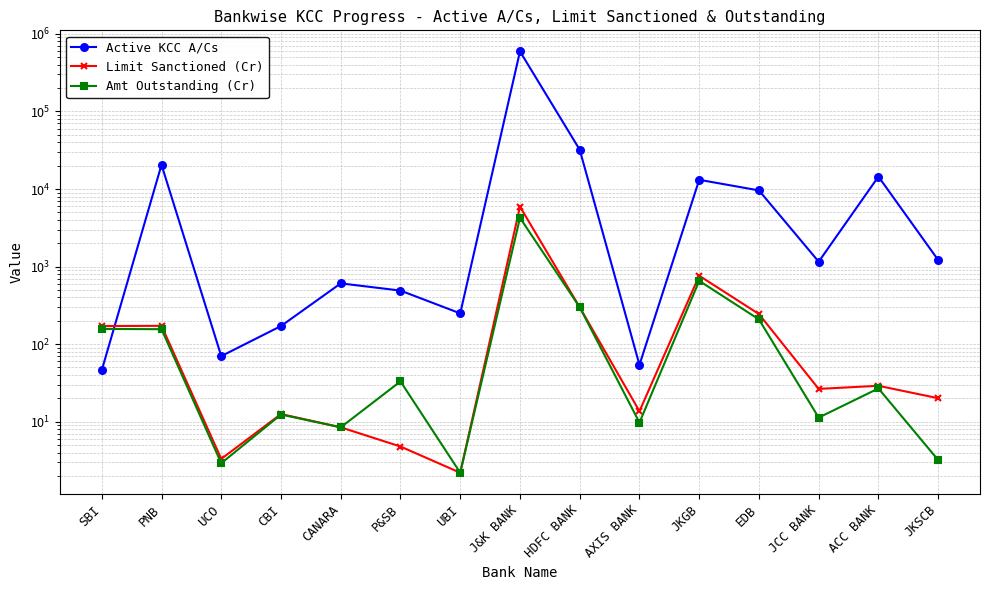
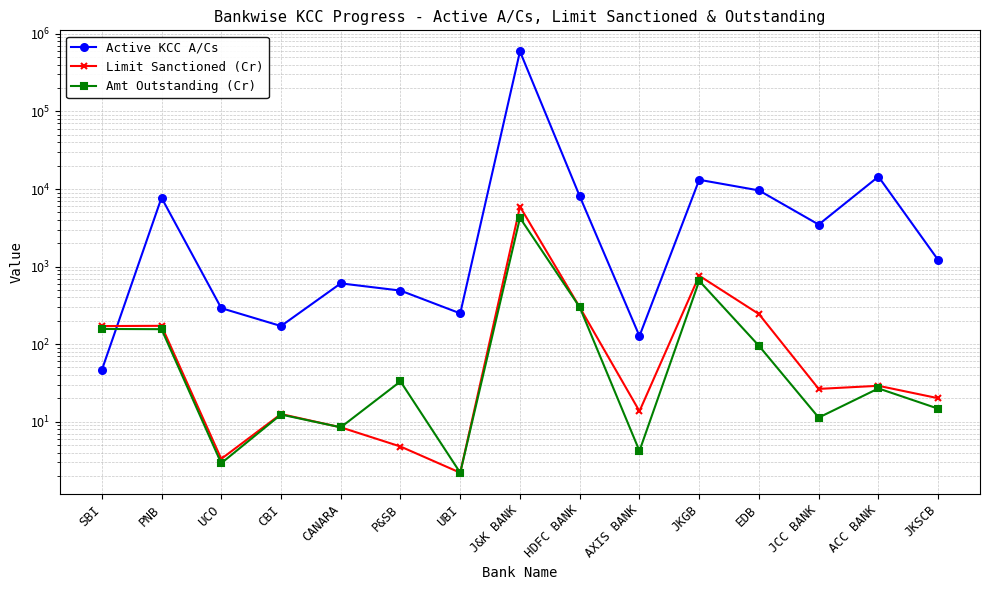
  {
    "Active KCC A/Cs": {
      "SBI": 50,
-     "PNB": 21000,
-     "UCO": 70,
+     "PNB": 8000,
+     "UCO": 290,
      "CBI": 170,
      "CANARA": 600,
      "P&SB": 500,
      "UBI": 250,
      "J&K BANK": 600000,
-     "HDFC BANK": 32000,
-     "AXIS BANK": 50,
+     "HDFC BANK": 8000,
+     "AXIS BANK": 130,
      "JKGB": 13000,
      "EDB": 10000,
-     "JCC BANK": 1200,
+     "JCC BANK": 3000,
      "ACC BANK": 14000,
      "JKSCB": 1200
    },
    "Limit Sanctioned (Cr)": {
      "SBI": 170,
      "PNB": 170,
      "UCO": 3.3,
      "P&SB": 5,
      "J&K BANK": 6000,
      "AXIS BANK": 14,
      "JKGB": 800,
      "EDB": 240,
      "JCC BANK": 26,
      "ACC BANK": 29,
      "JKSCB": 20
    },
    "Amt Outstanding (Cr)": {
      "SBI": 160,
      "PNB": 160,
      "UCO": 2.9,
      "P&SB": 33,
      "J&K BANK": 4000,
-     "AXIS BANK": 10,
+     "AXIS BANK": 4,
      "JKGB": 700,
-     "EDB": 210,
+     "EDB": 100,
      "JCC BANK": 11,
      "ACC BANK": 27,
-     "JKSCB": 3.2
+     "JKSCB": 15
    }
  }
